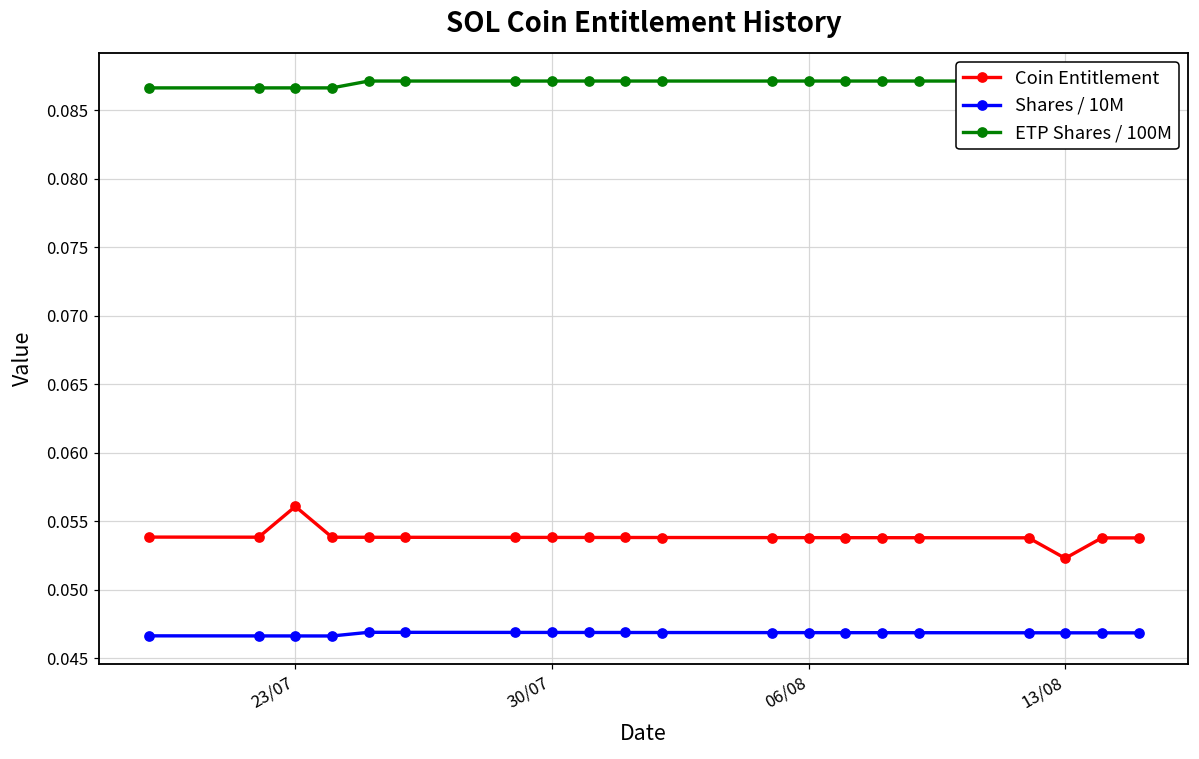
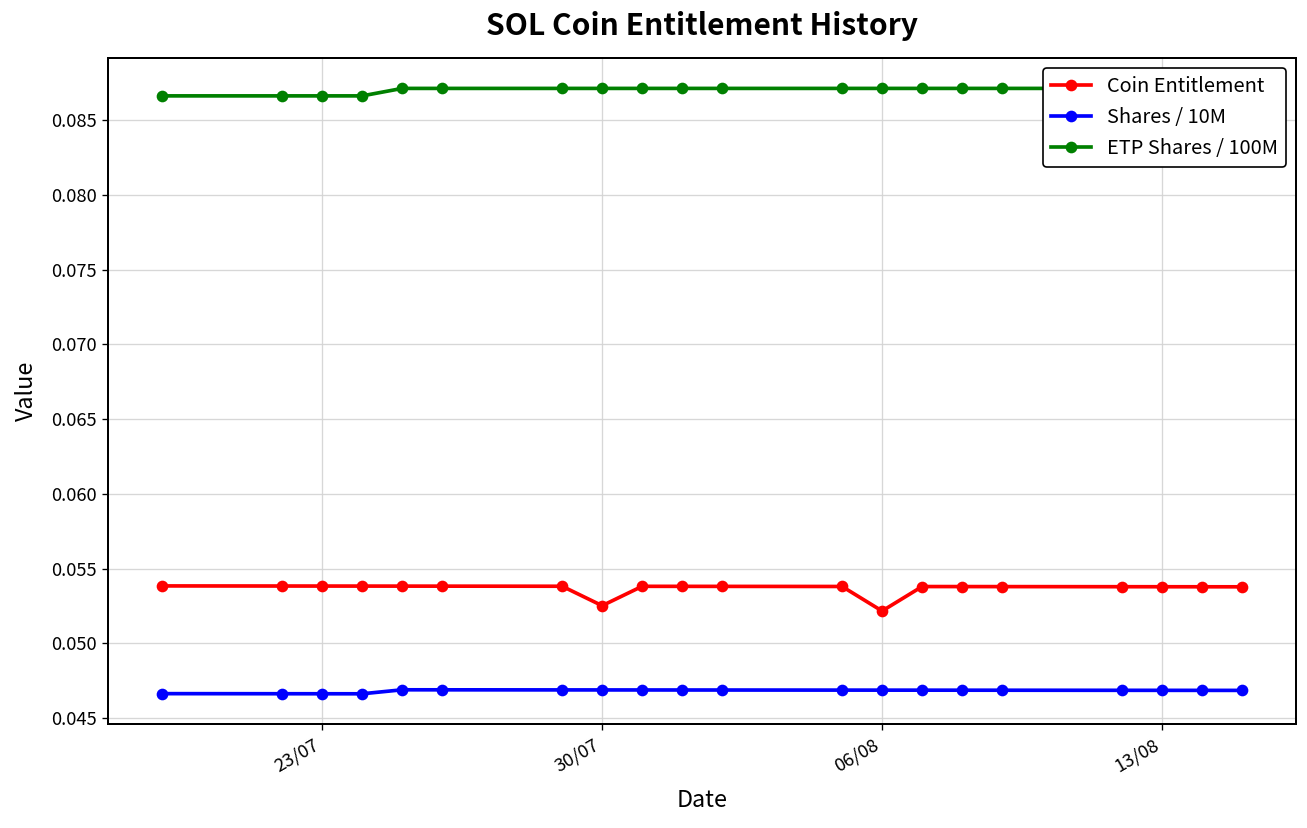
  {
    "Coin Entitlement": {
-     "23/07": 0.0561,
-     "30/07": 0.0538,
-     "06/08": 0.0538,
-     "13/08": 0.0523
+     "23/07": 0.0538,
+     "30/07": 0.0525,
+     "06/08": 0.0522,
+     "13/08": 0.0538
    },
    "Shares / 10M": {
      "23/07": 0.0466,
      "30/07": 0.0469,
      "06/08": 0.0469,
      "13/08": 0.0469
    },
    "ETP Shares / 100M": {
      "23/07": 0.0866,
      "30/07": 0.0871,
      "06/08": 0.0871
    }
  }
